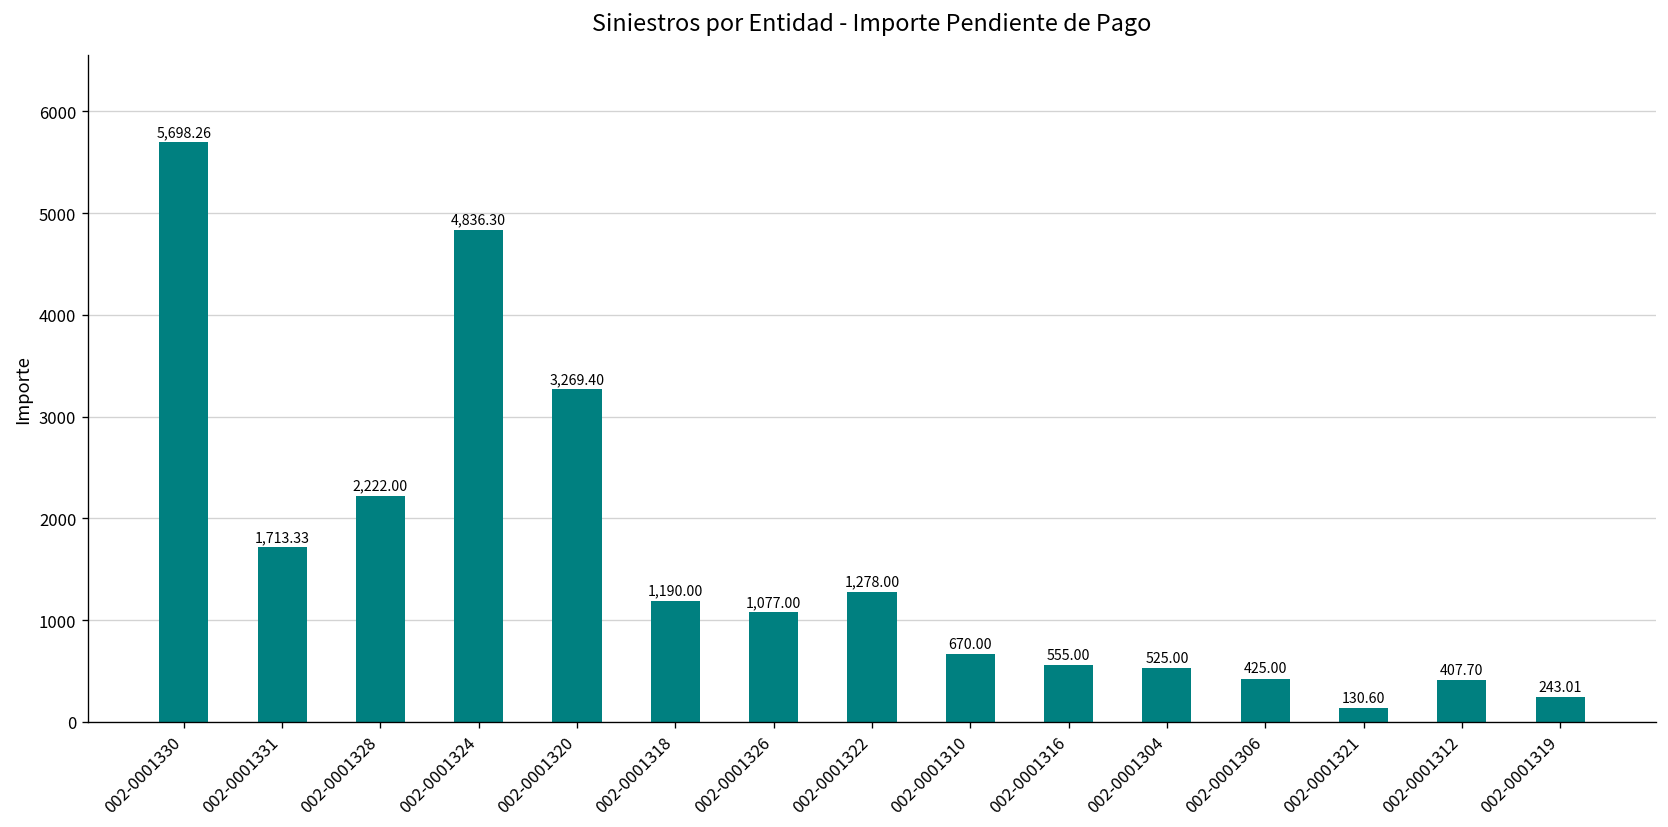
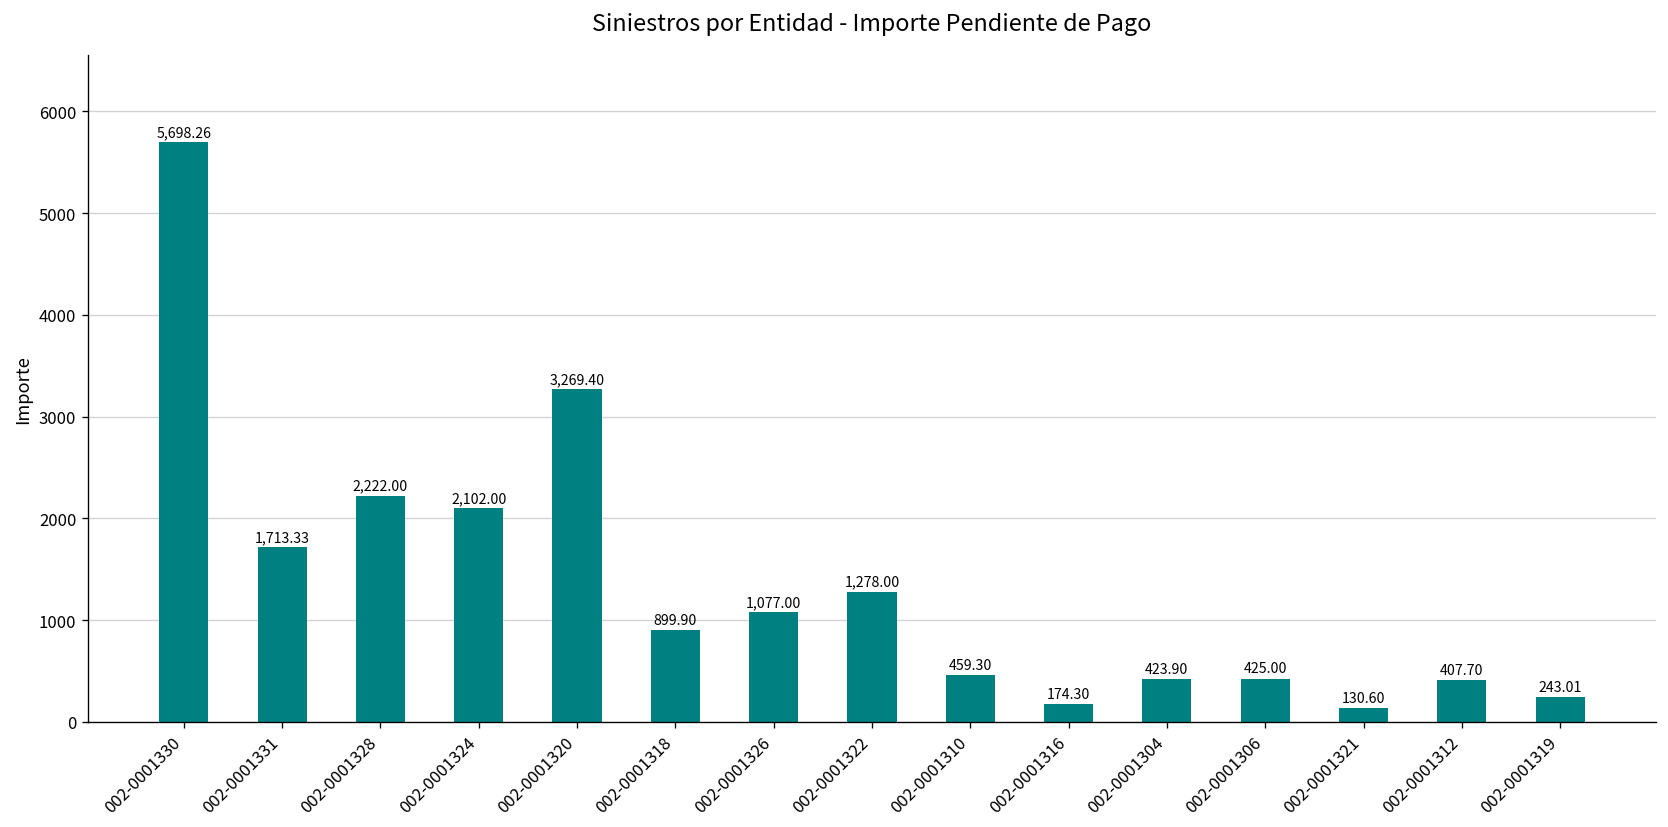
  {
    "002-0001330": "5,698.26",
    "002-0001331": "1,713.33",
    "002-0001328": "2,222.00",
-   "002-0001324": "4,836.30",
+   "002-0001324": "2,102.00",
    "002-0001320": "3,269.40",
-   "002-0001318": "1,190.00",
+   "002-0001318": "899.90",
    "002-0001326": "1,077.00",
    "002-0001322": "1,278.00",
-   "002-0001310": "670.00",
-   "002-0001316": "555.00",
-   "002-0001304": "525.00",
+   "002-0001310": "459.30",
+   "002-0001316": "174.30",
+   "002-0001304": "423.90",
    "002-0001306": "425.00",
    "002-0001321": "130.60",
    "002-0001312": "407.70",
    "002-0001319": "243.01"
  }
